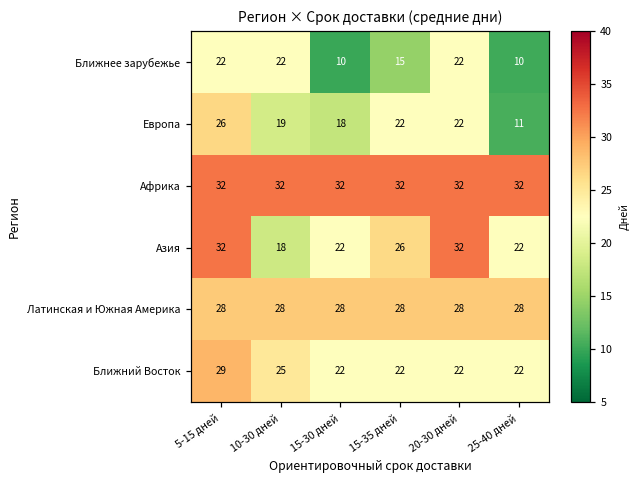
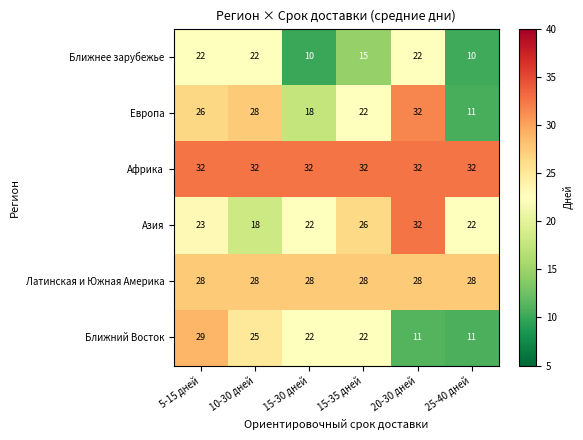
  {
    "Ближнее зарубежье": {
      "5-15 дней": 22,
      "10-30 дней": 22,
      "15-30 дней": 10,
      "15-35 дней": 15,
      "20-30 дней": 22,
      "25-40 дней": 10
    },
    "Европа": {
      "5-15 дней": 26,
-     "10-30 дней": 19,
+     "10-30 дней": 28,
      "15-30 дней": 18,
      "15-35 дней": 22,
-     "20-30 дней": 22,
+     "20-30 дней": 32,
      "25-40 дней": 11
    },
    "Африка": {
      "5-15 дней": 32,
      "10-30 дней": 32,
      "15-30 дней": 32,
      "15-35 дней": 32,
      "20-30 дней": 32,
      "25-40 дней": 32
    },
    "Азия": {
-     "5-15 дней": 32,
+     "5-15 дней": 23,
      "10-30 дней": 18,
      "15-30 дней": 22,
      "15-35 дней": 26,
      "20-30 дней": 32,
      "25-40 дней": 22
    },
    "Латинская и Южная Америка": {
      "5-15 дней": 28,
      "10-30 дней": 28,
      "15-30 дней": 28,
      "15-35 дней": 28,
      "20-30 дней": 28,
      "25-40 дней": 28
    },
    "Ближний Восток": {
      "5-15 дней": 29,
      "10-30 дней": 25,
      "15-30 дней": 22,
      "15-35 дней": 22,
-     "20-30 дней": 22,
-     "25-40 дней": 22
+     "20-30 дней": 11,
+     "25-40 дней": 11
    }
  }
